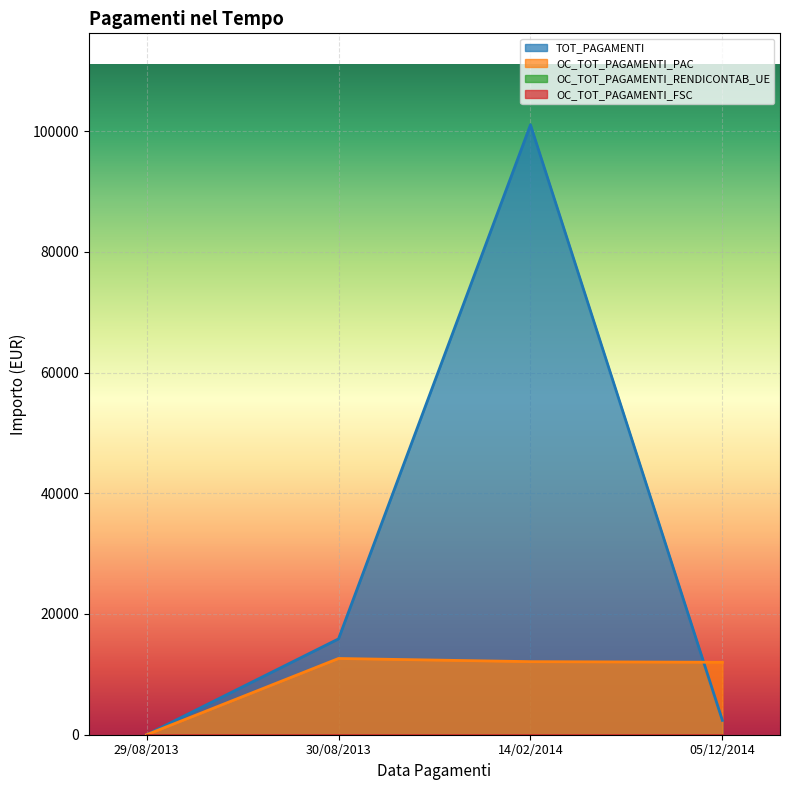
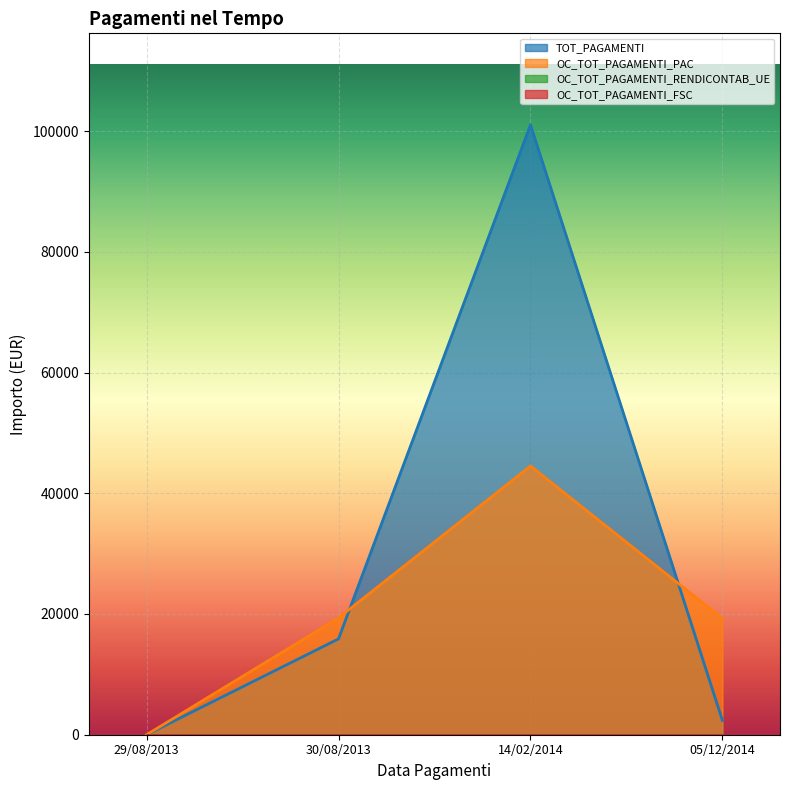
  {
    "TOT_PAGAMENTI": {
      "30/08/2013": 16000,
      "14/02/2014": 101000,
      "05/12/2014": 2000
    },
    "OC_TOT_PAGAMENTI_PAC": {
-     "30/08/2013": 13000,
-     "14/02/2014": 12000,
-     "05/12/2014": 12000
+     "30/08/2013": 19000,
+     "14/02/2014": 45000,
+     "05/12/2014": 19000
    },
    "OC_TOT_PAGAMENTI_FSC": {
      "30/08/2013": 0,
      "14/02/2014": 0,
      "05/12/2014": 0
    }
  }
